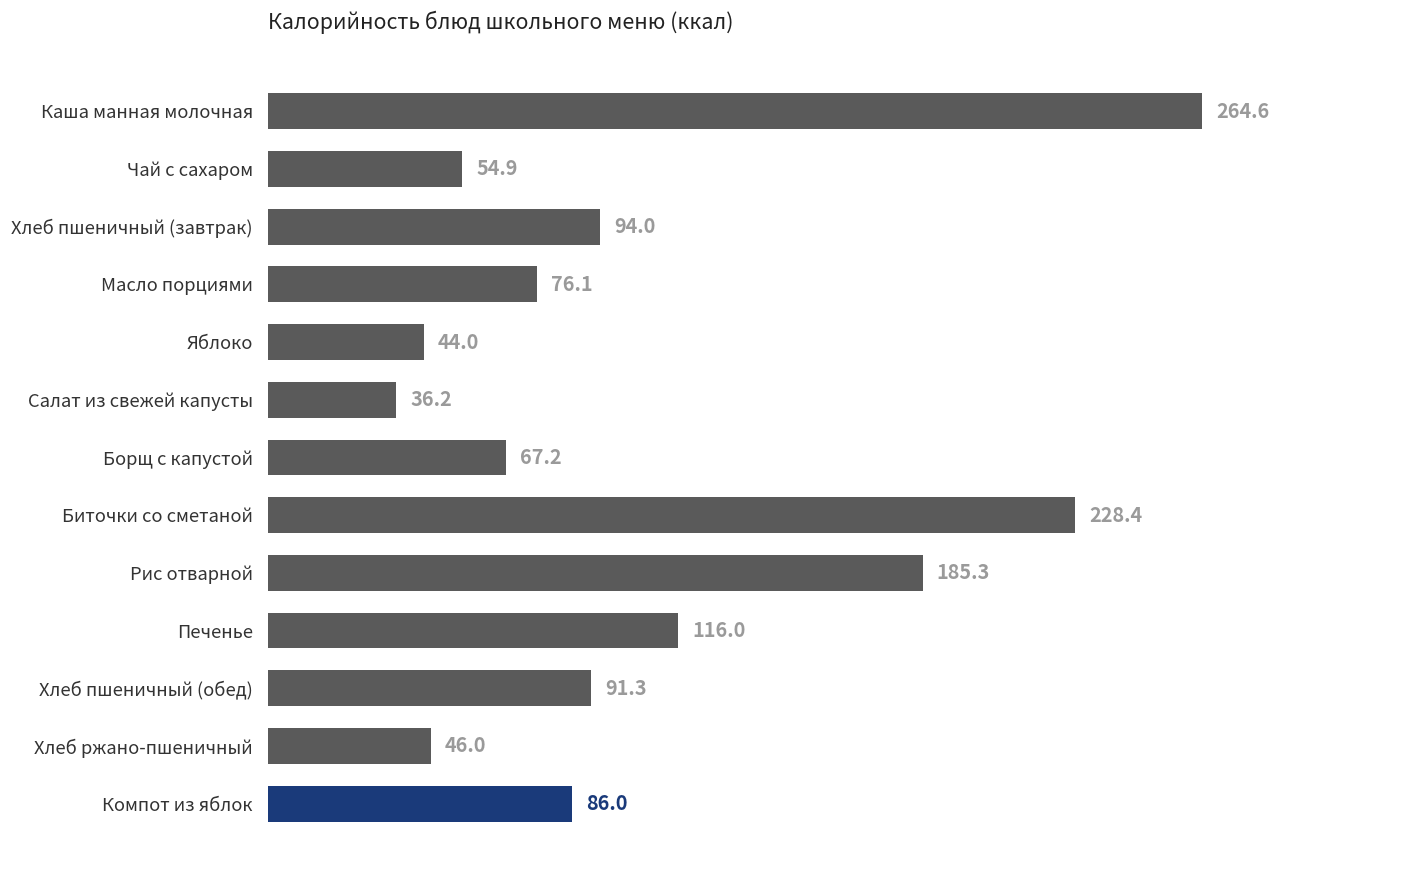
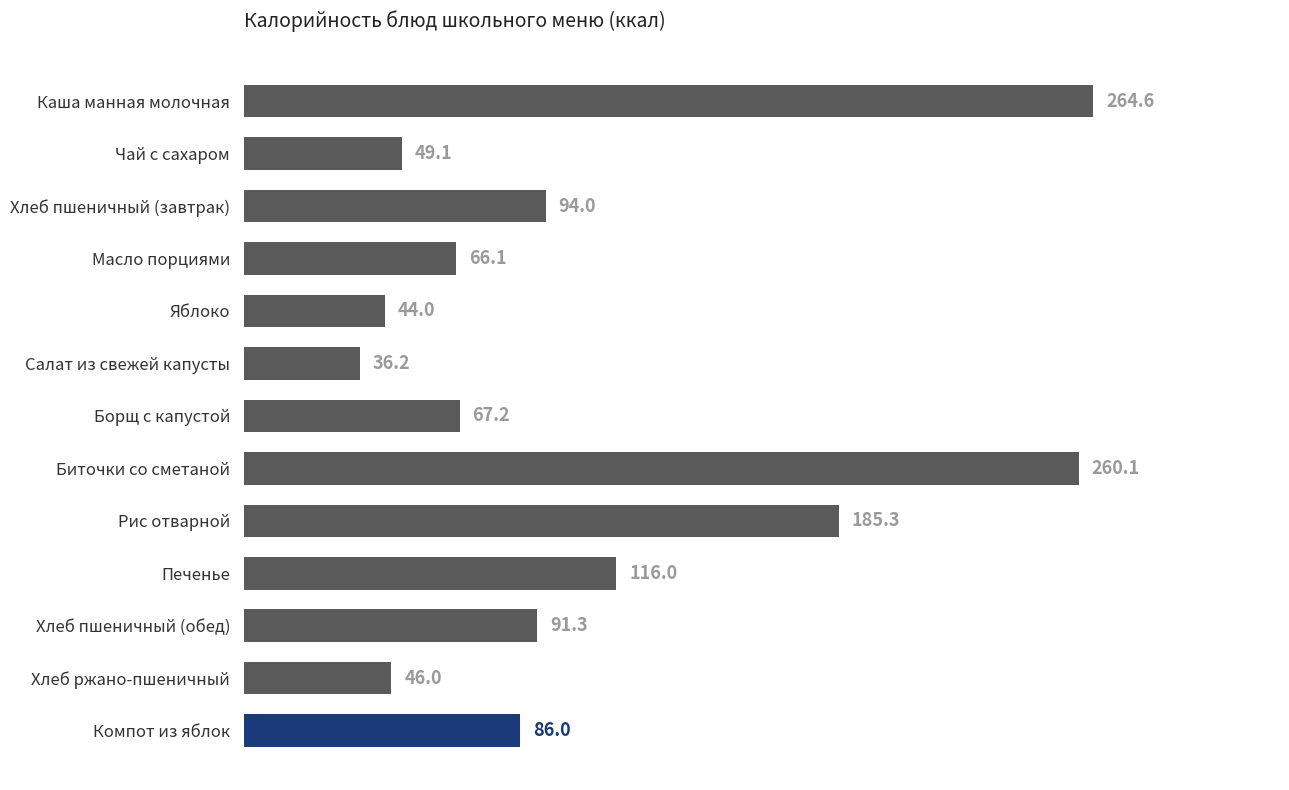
  {
    "Каша манная молочная": 264.6,
-   "Чай с сахаром": 54.9,
+   "Чай с сахаром": 49.1,
    "Хлеб пшеничный (завтрак)": 94.0,
-   "Масло порциями": 76.1,
+   "Масло порциями": 66.1,
    "Яблоко": 44.0,
    "Салат из свежей капусты": 36.2,
    "Борщ с капустой": 67.2,
-   "Биточки со сметаной": 228.4,
+   "Биточки со сметаной": 260.1,
    "Рис отварной": 185.3,
    "Печенье": 116.0,
    "Хлеб пшеничный (обед)": 91.3,
    "Хлеб ржано-пшеничный": 46.0,
    "Компот из яблок": 86.0
  }
